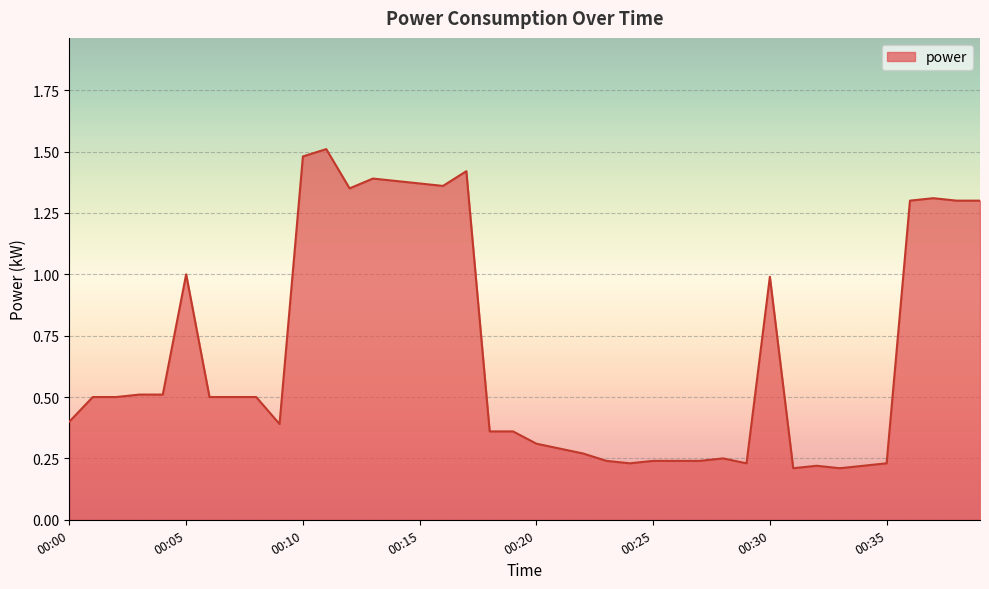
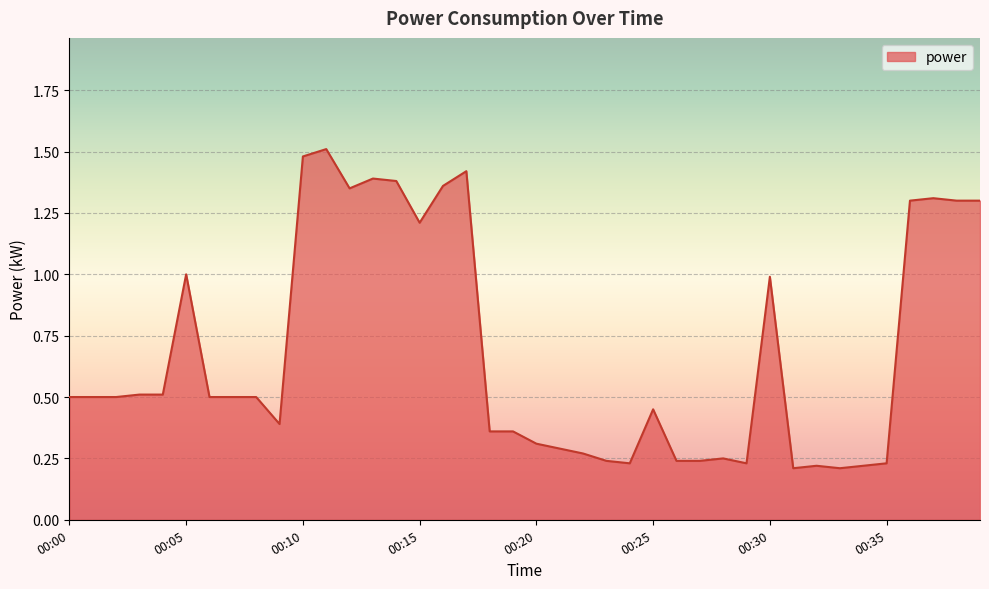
  {
-   "00:00": 0.4,
+   "00:00": 0.5,
    "00:05": 1.00,
    "00:10": 1.48,
-   "00:15": 1.37,
+   "00:15": 1.21,
    "00:20": 0.31,
-   "00:25": 0.24,
+   "00:25": 0.45,
    "00:30": 0.99,
    "00:35": 0.23
  }
